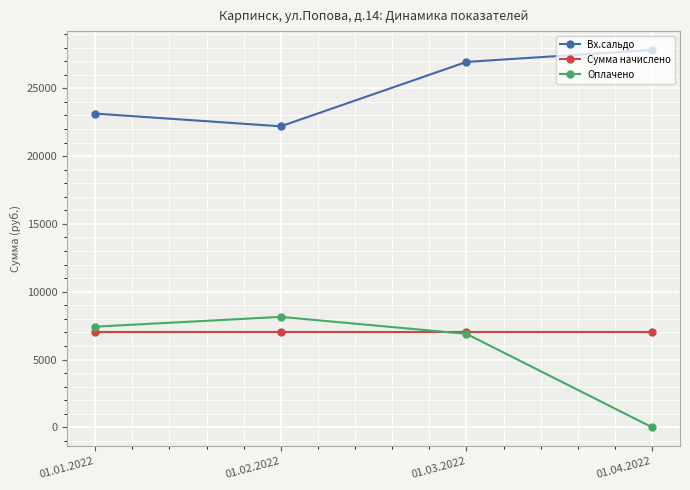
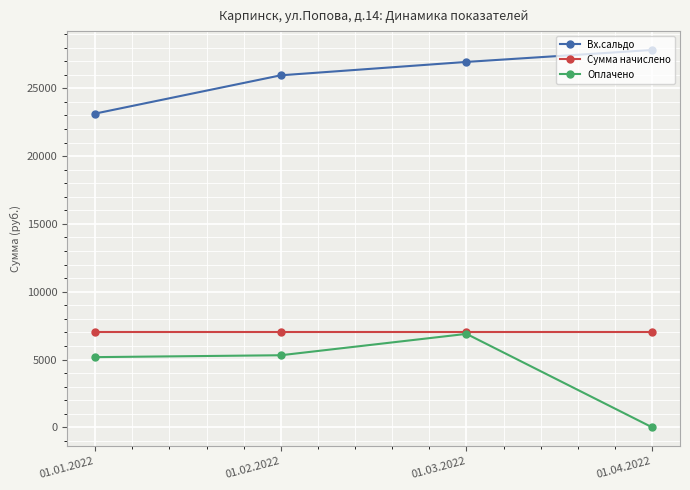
  {
    "Вх.сальдо": {
      "01.01.2022": 23100,
-     "01.02.2022": 22200,
+     "01.02.2022": 26000,
      "01.03.2022": 26900
    },
    "Сумма начислено": {
      "01.01.2022": 7000,
      "01.02.2022": 7000,
      "01.04.2022": 7000
    },
    "Оплачено": {
-     "01.01.2022": 7400,
-     "01.02.2022": 8100,
+     "01.01.2022": 5200,
+     "01.02.2022": 5300,
      "01.04.2022": 0
    }
  }
